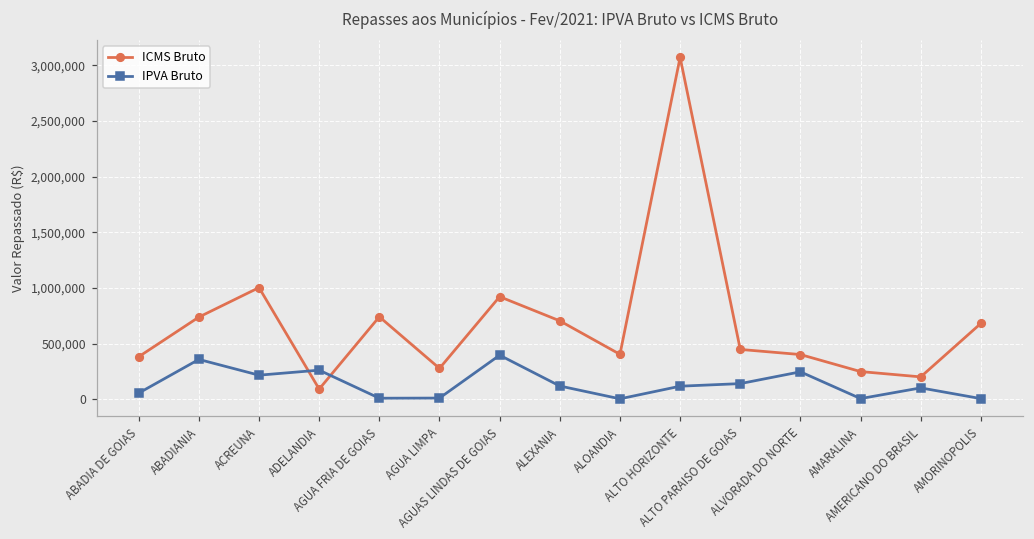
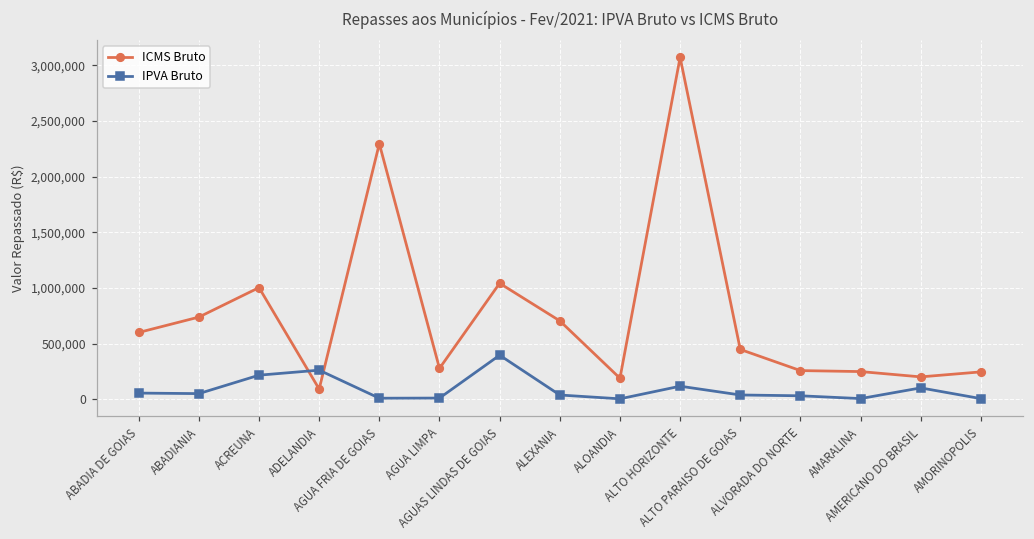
  {
    "ICMS Bruto": {
-     "ABADIA DE GOIAS": "380,000",
+     "ABADIA DE GOIAS": "600,000",
      "ABADIANIA": "740,000",
      "ACREUNA": "1,000,000",
      "ADELANDIA": "90,000",
-     "AGUA FRIA DE GOIAS": "740,000",
+     "AGUA FRIA DE GOIAS": "2,300,000",
      "AGUA LIMPA": "280,000",
-     "AGUAS LINDAS DE GOIAS": "920,000",
+     "AGUAS LINDAS DE GOIAS": "1,040,000",
      "ALEXANIA": "700,000",
-     "ALOANDIA": "400,000",
+     "ALOANDIA": "190,000",
      "ALTO HORIZONTE": "3,070,000",
      "ALTO PARAISO DE GOIAS": "450,000",
-     "ALVORADA DO NORTE": "400,000",
+     "ALVORADA DO NORTE": "260,000",
      "AMARALINA": "250,000",
      "AMERICANO DO BRASIL": "200,000",
-     "AMORINOPOLIS": "680,000"
+     "AMORINOPOLIS": "250,000"
    },
    "IPVA Bruto": {
      "ABADIA DE GOIAS": "50,000",
-     "ABADIANIA": "360,000",
+     "ABADIANIA": "50,000",
      "ACREUNA": "220,000",
      "ADELANDIA": "260,000",
      "AGUA FRIA DE GOIAS": "10,000",
      "AGUA LIMPA": "10,000",
      "AGUAS LINDAS DE GOIAS": "400,000",
-     "ALEXANIA": "120,000",
+     "ALEXANIA": "40,000",
      "ALOANDIA": "0",
      "ALTO HORIZONTE": "120,000",
-     "ALTO PARAISO DE GOIAS": "140,000",
-     "ALVORADA DO NORTE": "250,000",
+     "ALTO PARAISO DE GOIAS": "40,000",
+     "ALVORADA DO NORTE": "30,000",
      "AMARALINA": "10,000",
      "AMERICANO DO BRASIL": "100,000",
      "AMORINOPOLIS": "10,000"
    }
  }
